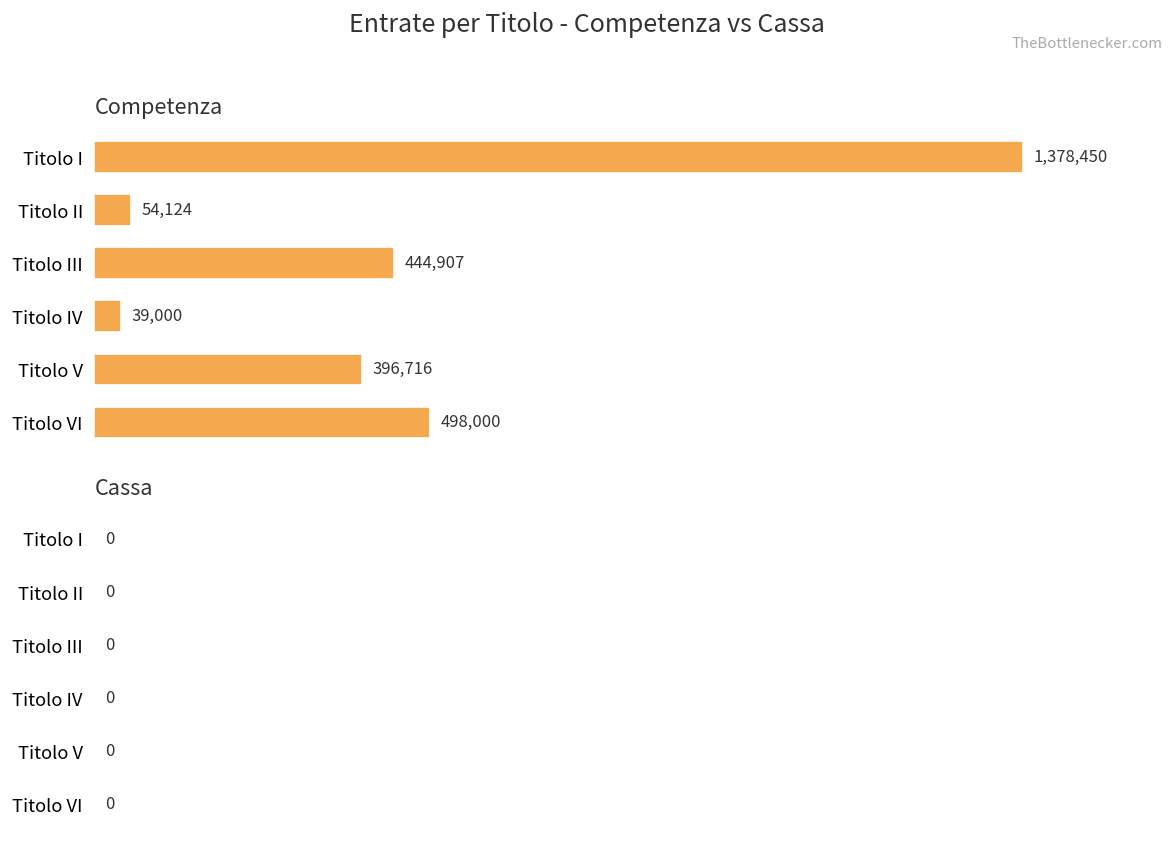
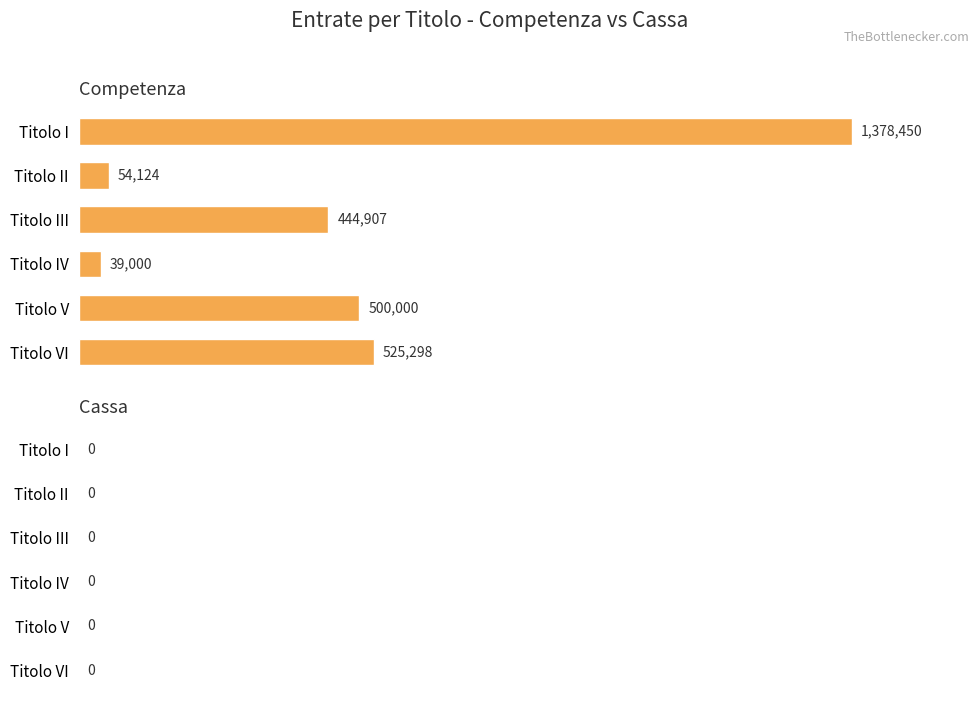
  {
    "Competenza": {
      "Titolo I": "1,378,450",
      "Titolo II": "54,124",
      "Titolo III": "444,907",
      "Titolo IV": "39,000",
-     "Titolo V": "396,716",
-     "Titolo VI": "498,000"
+     "Titolo V": "500,000",
+     "Titolo VI": "525,298"
    },
    "Cassa": {
      "Titolo I": "0",
      "Titolo II": "0",
      "Titolo III": "0",
      "Titolo IV": "0",
      "Titolo V": "0",
      "Titolo VI": "0"
    }
  }
